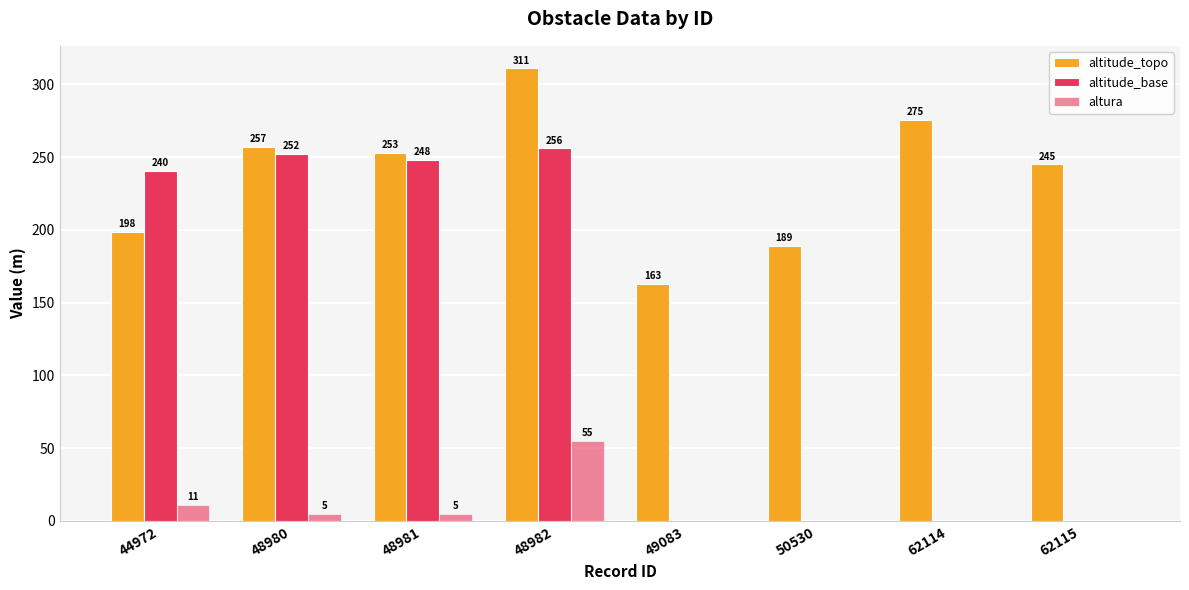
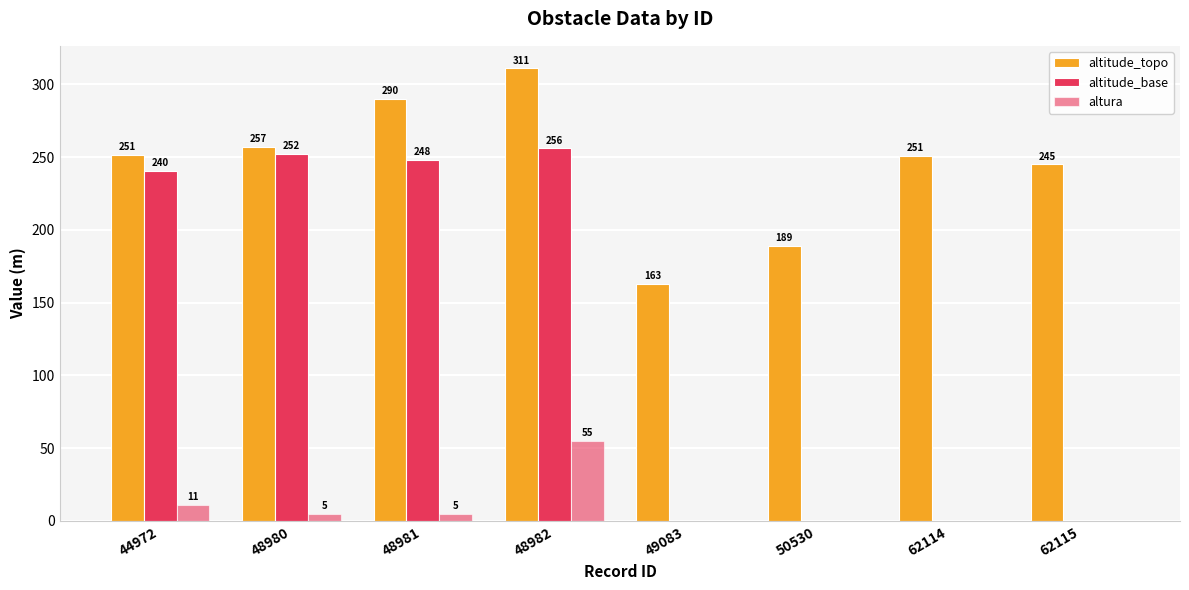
  {
    "altitude_topo": {
-     "44972": 198,
+     "44972": 251,
      "48980": 257,
-     "48981": 253,
+     "48981": 290,
      "48982": 311,
      "49083": 163,
      "50530": 189,
-     "62114": 275,
+     "62114": 251,
      "62115": 245
    }
  }
